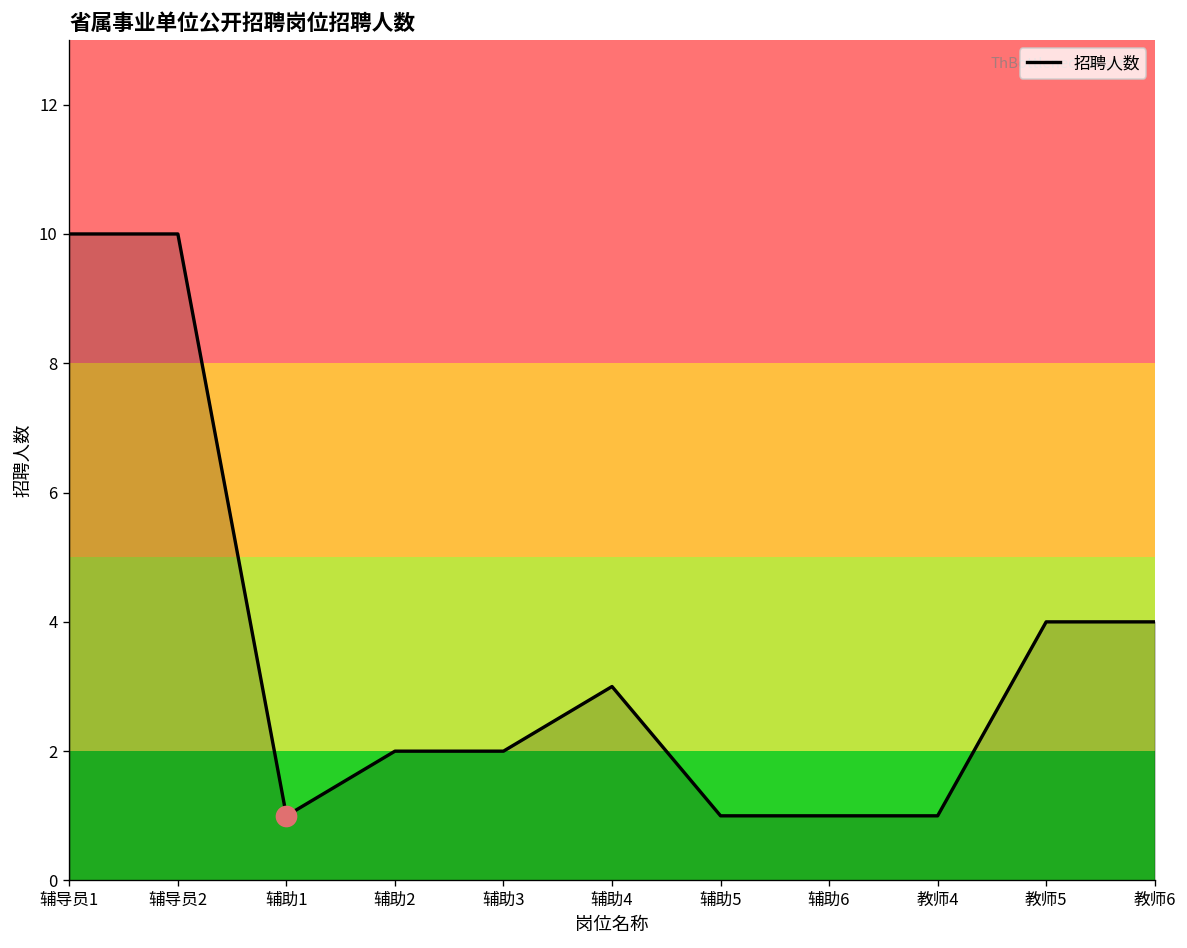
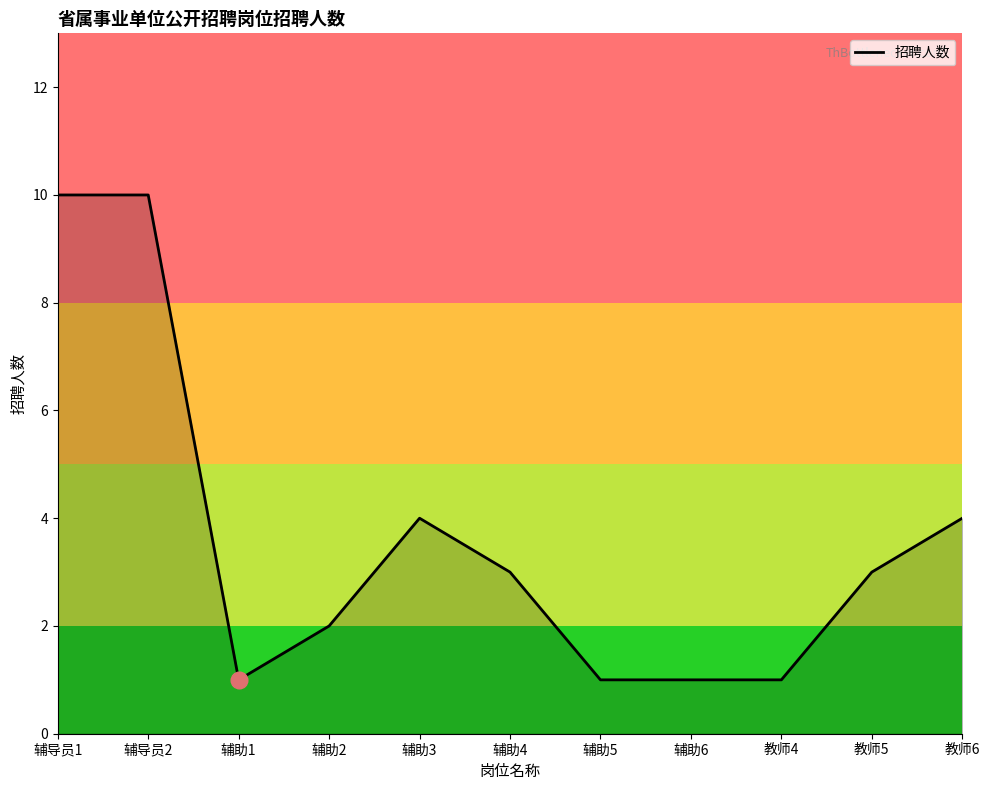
  {
    "招聘人数": {
      "辅导员1": 10,
      "辅导员2": 10,
      "辅助2": 2,
-     "辅助3": 2,
+     "辅助3": 4,
      "辅助4": 3,
      "辅助5": 1,
      "辅助6": 1,
      "教师4": 1,
-     "教师5": 4,
+     "教师5": 3,
      "教师6": 4
    }
  }
